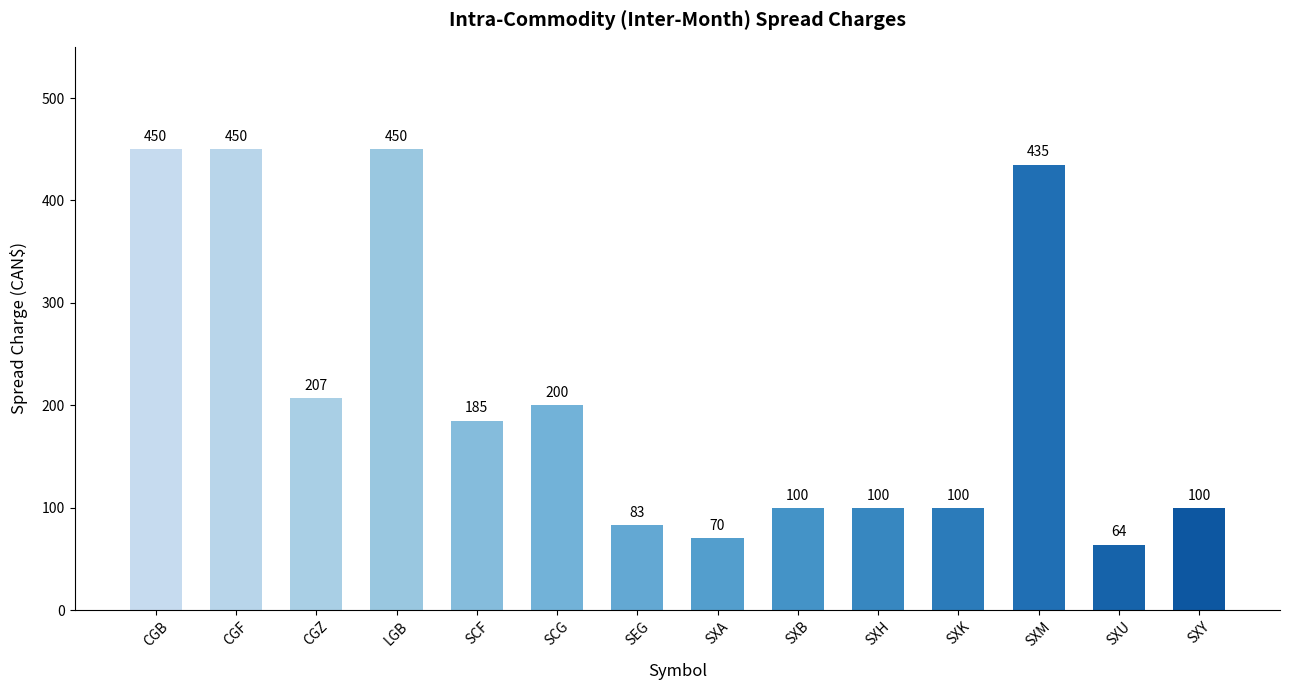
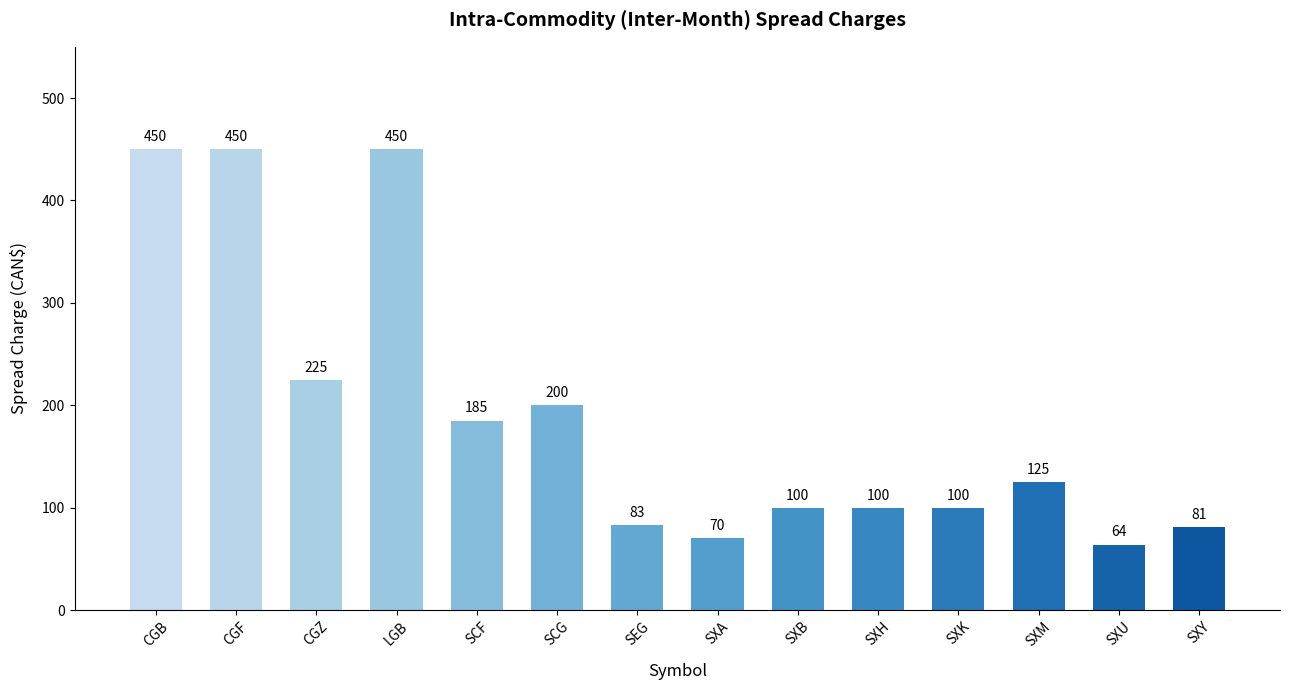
  {
    "CGB": 450,
    "CGF": 450,
-   "CGZ": 207,
+   "CGZ": 225,
    "LGB": 450,
    "SCF": 185,
    "SCG": 200,
    "SEG": 83,
    "SXA": 70,
    "SXB": 100,
    "SXH": 100,
    "SXK": 100,
-   "SXM": 435,
+   "SXM": 125,
    "SXU": 64,
-   "SXY": 100
+   "SXY": 81
  }
